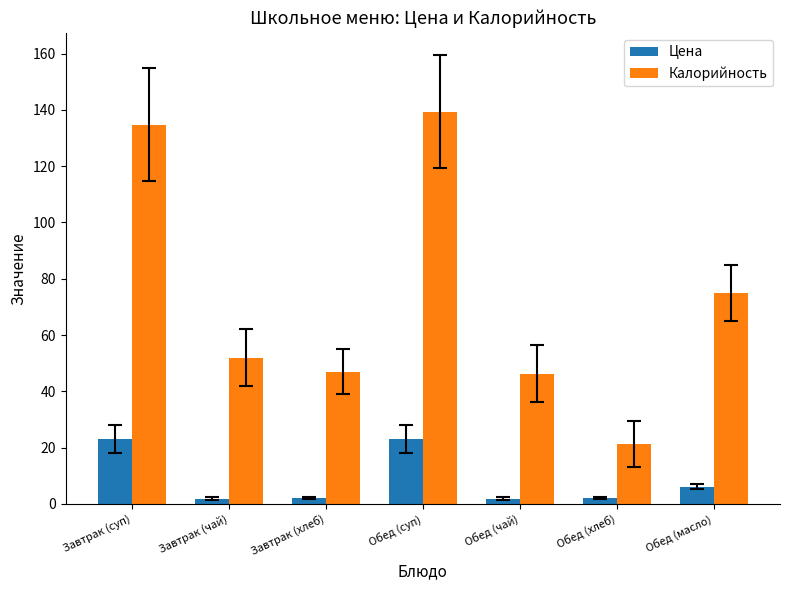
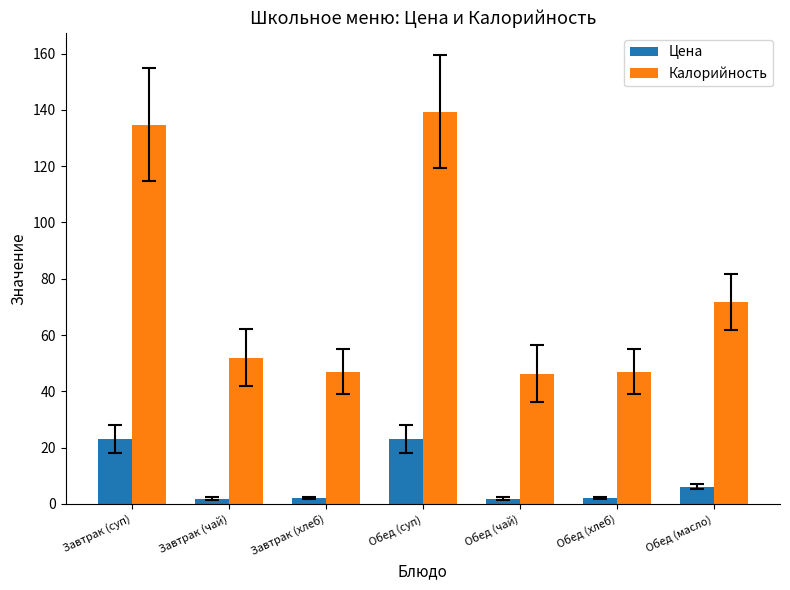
  {
    "Калорийность": {
      "Завтрак (суп)": 135,
      "Завтрак (чай)": 52,
      "Завтрак (хлеб)": 47,
      "Обед (суп)": 139,
      "Обед (чай)": 46,
-     "Обед (хлеб)": 21,
-     "Обед (масло)": 75
+     "Обед (хлеб)": 47,
+     "Обед (масло)": 72
    }
  }
